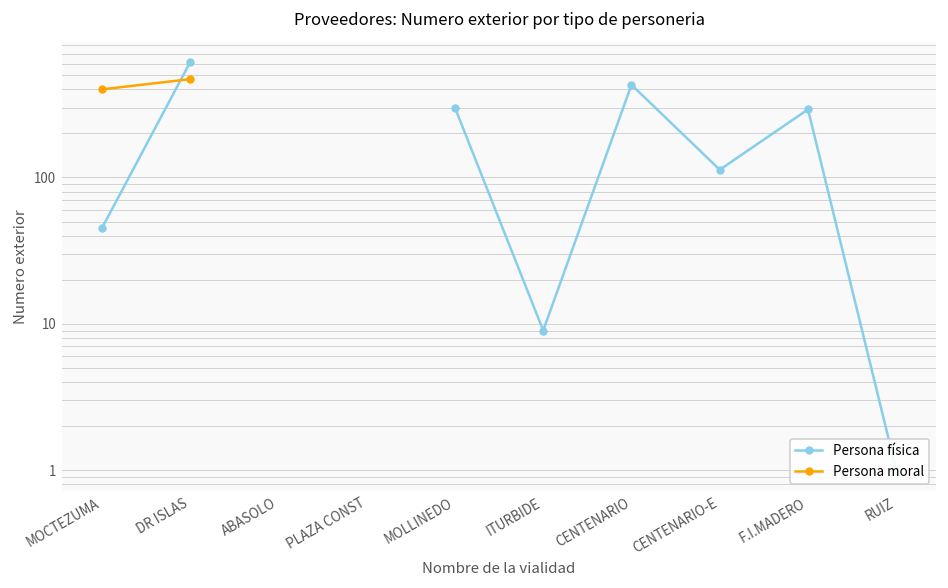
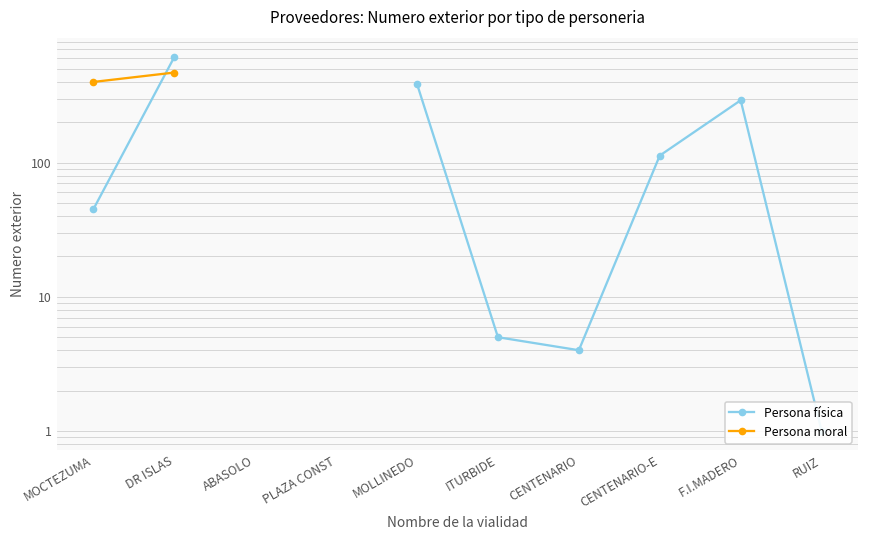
  {
    "Persona física": {
      "MOCTEZUMA": 45,
      "DR ISLAS": 600,
-     "MOLLINEDO": 300,
-     "ITURBIDE": 9,
-     "CENTENARIO": 430,
+     "MOLLINEDO": 390,
+     "ITURBIDE": 5,
+     "CENTENARIO": 4,
      "CENTENARIO-E": 110,
      "F.I.MADERO": 290
    },
    "Persona moral": {
      "MOCTEZUMA": 400,
      "DR ISLAS": 470
    }
  }
